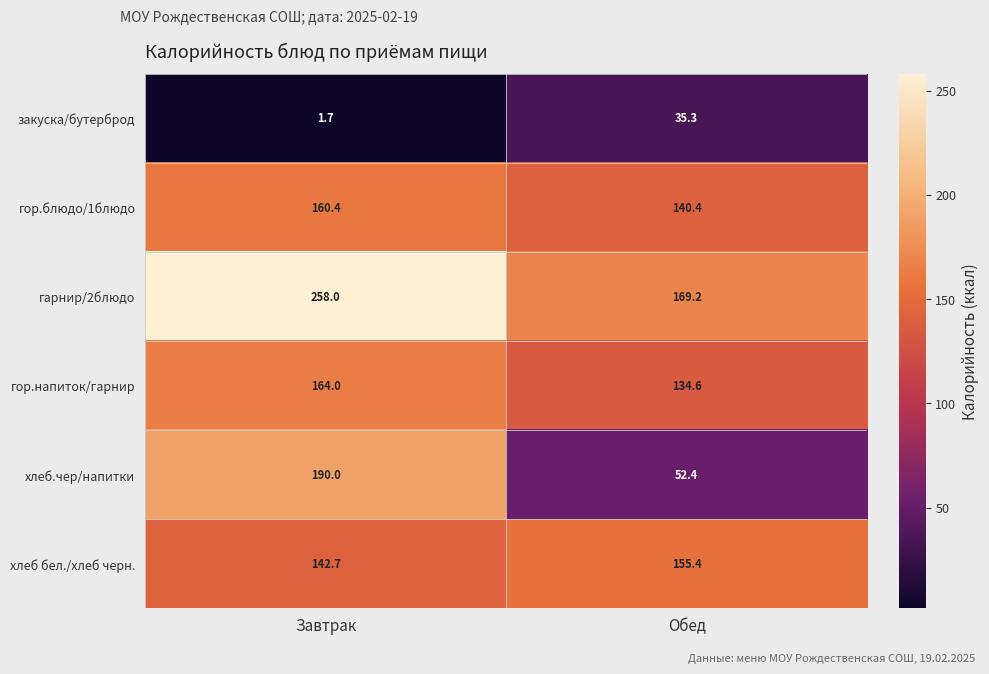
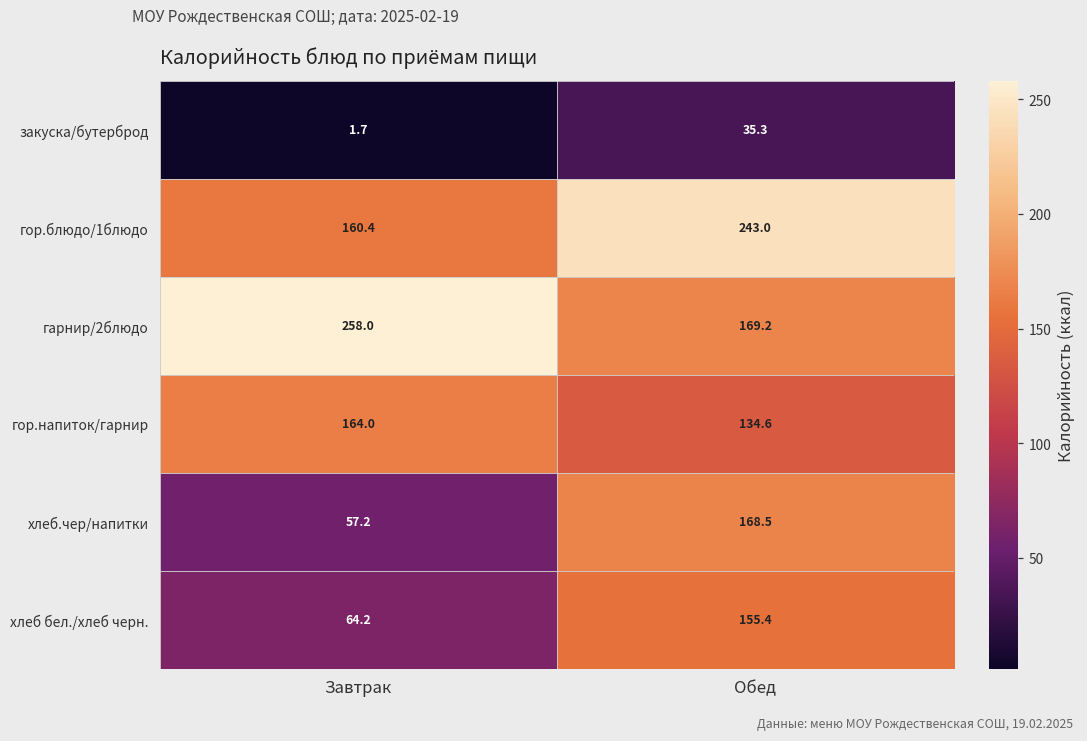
  {
    "закуска/бутерброд": {
      "Завтрак": 1.7,
      "Обед": 35.3
    },
    "гор.блюдо/1блюдо": {
      "Завтрак": 160.4,
-     "Обед": 140.4
+     "Обед": 243.0
    },
    "гарнир/2блюдо": {
      "Завтрак": 258.0,
      "Обед": 169.2
    },
    "гор.напиток/гарнир": {
      "Завтрак": 164.0,
      "Обед": 134.6
    },
    "хлеб.чер/напитки": {
-     "Завтрак": 190.0,
-     "Обед": 52.4
+     "Завтрак": 57.2,
+     "Обед": 168.5
    },
    "хлеб бел./хлеб черн.": {
-     "Завтрак": 142.7,
+     "Завтрак": 64.2,
      "Обед": 155.4
    }
  }
